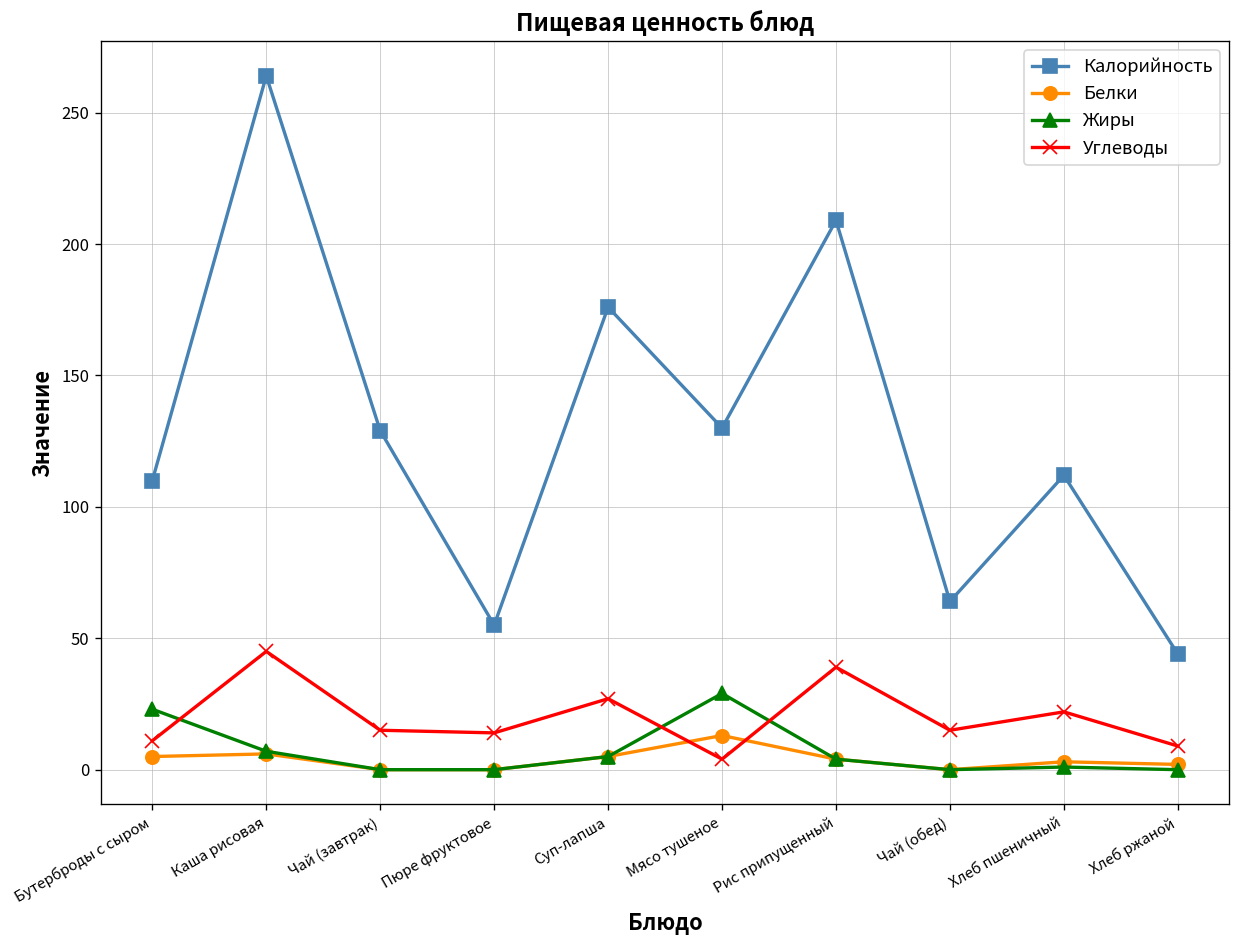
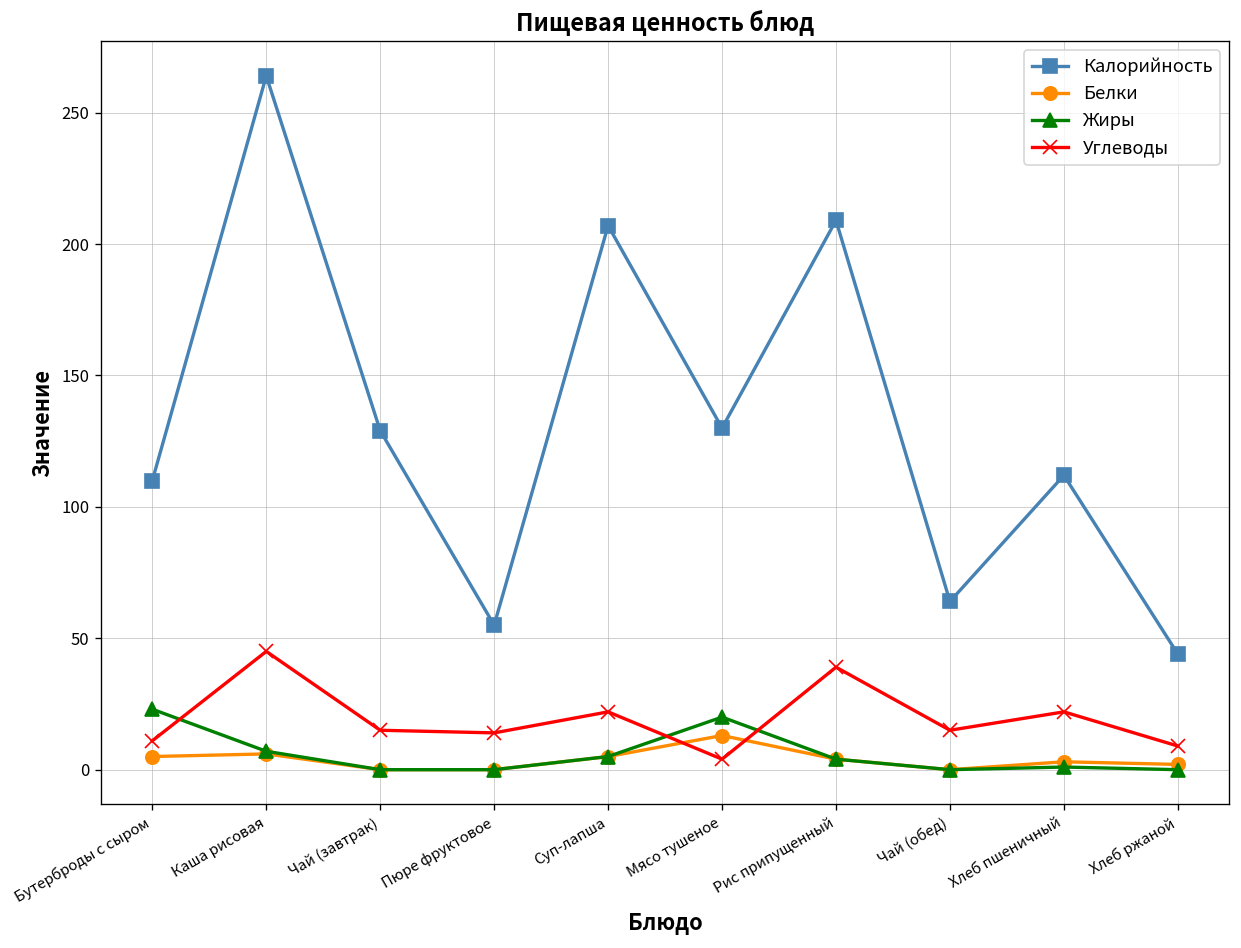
  {
    "Калорийность": {
      "Бутерброды с сыром": 110,
      "Каша рисовая": 264,
      "Чай (завтрак)": 129,
      "Пюре фруктовое": 55,
-     "Суп-лапша": 176,
+     "Суп-лапша": 207,
      "Мясо тушеное": 130,
      "Рис припущенный": 209,
      "Чай (обед)": 64,
      "Хлеб пшеничный": 112,
      "Хлеб ржаной": 44
    },
    "Белки": {
      "Бутерброды с сыром": 5,
      "Мясо тушеное": 13,
      "Хлеб пшеничный": 3,
      "Хлеб ржаной": 2
    },
    "Жиры": {
      "Бутерброды с сыром": 23,
-     "Мясо тушеное": 29,
+     "Мясо тушеное": 20,
      "Хлеб пшеничный": 1,
      "Хлеб ржаной": 0
    },
    "Углеводы": {
      "Бутерброды с сыром": 11,
      "Каша рисовая": 45,
      "Чай (завтрак)": 15,
      "Пюре фруктовое": 14,
-     "Суп-лапша": 27,
+     "Суп-лапша": 22,
      "Мясо тушеное": 4,
      "Рис припущенный": 39,
      "Чай (обед)": 15,
      "Хлеб пшеничный": 22,
      "Хлеб ржаной": 9
    }
  }
